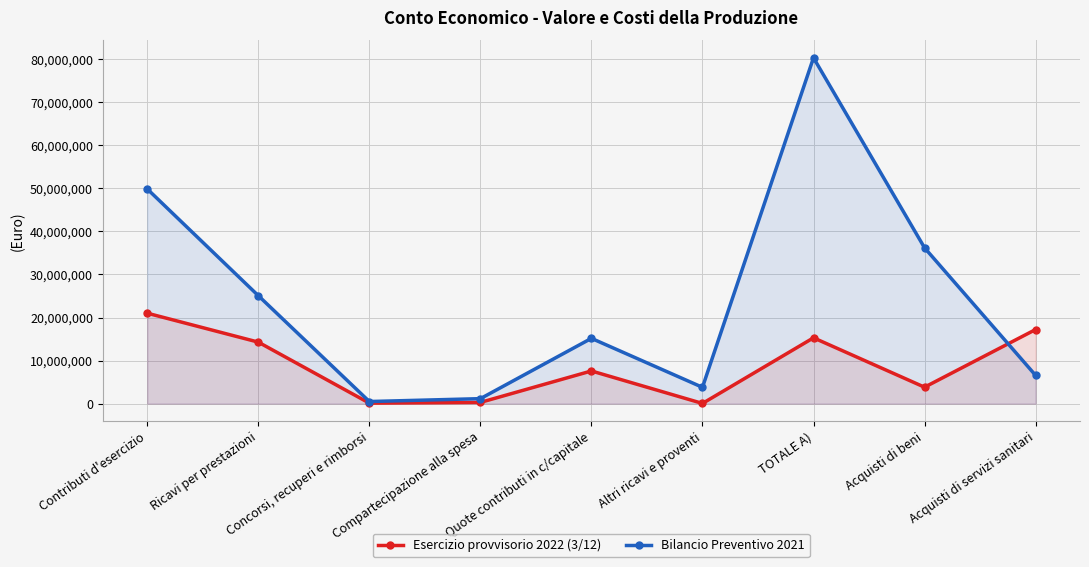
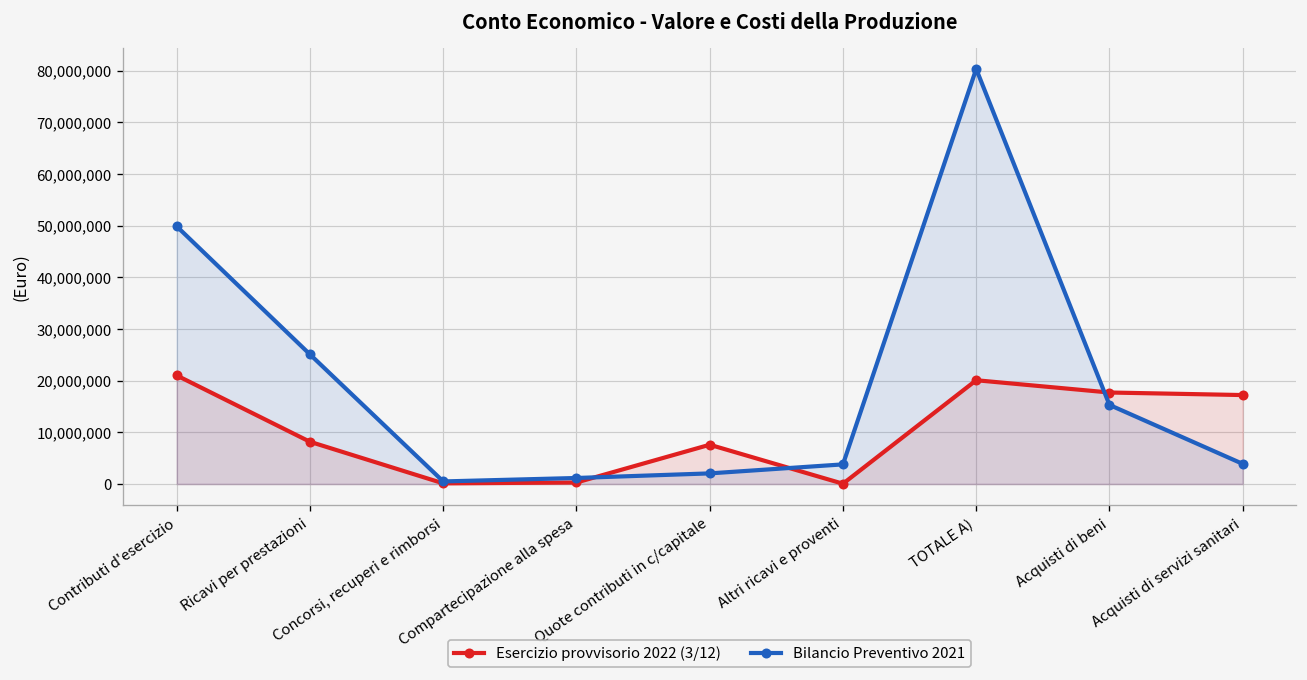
  {
    "Esercizio provvisorio 2022 (3/12)": {
      "Contributi d'esercizio": "21,000,000",
-     "Ricavi per prestazioni": "14,000,000",
+     "Ricavi per prestazioni": "8,000,000",
      "Compartecipazione alla spesa": "0",
      "Quote contributi in c/capitale": "8,000,000",
      "Altri ricavi e proventi": "0",
-     "TOTALE A)": "15,000,000",
-     "Acquisti di beni": "4,000,000",
+     "TOTALE A)": "20,000,000",
+     "Acquisti di beni": "18,000,000",
      "Acquisti di servizi sanitari": "17,000,000"
    },
    "Bilancio Preventivo 2021": {
      "Contributi d'esercizio": "50,000,000",
      "Ricavi per prestazioni": "25,000,000",
      "Compartecipazione alla spesa": "1,000,000",
-     "Quote contributi in c/capitale": "15,000,000",
+     "Quote contributi in c/capitale": "2,000,000",
      "Altri ricavi e proventi": "4,000,000",
      "TOTALE A)": "80,000,000",
-     "Acquisti di beni": "36,000,000",
-     "Acquisti di servizi sanitari": "7,000,000"
+     "Acquisti di beni": "15,000,000",
+     "Acquisti di servizi sanitari": "4,000,000"
    }
  }
